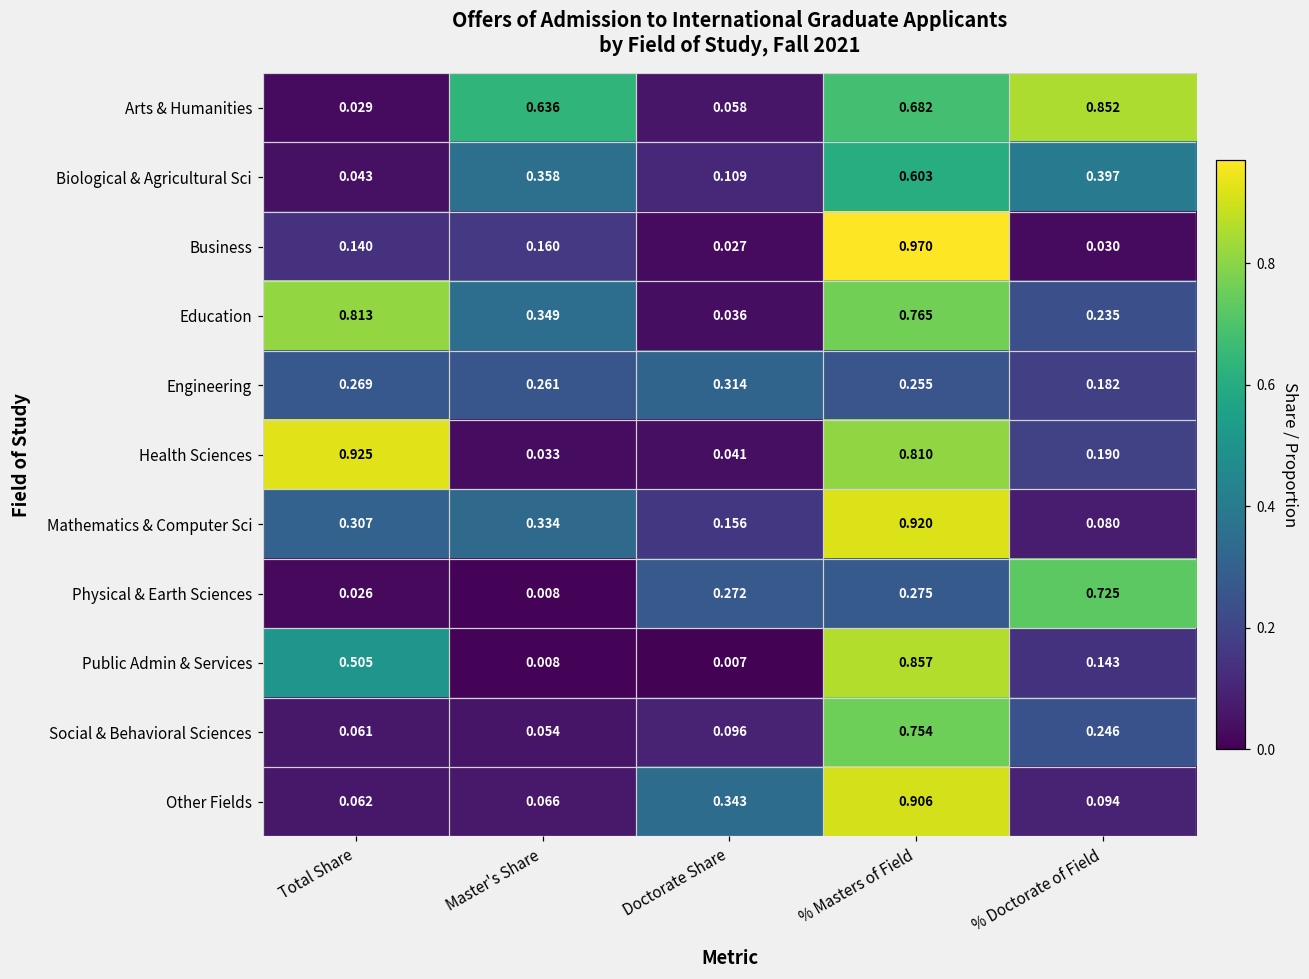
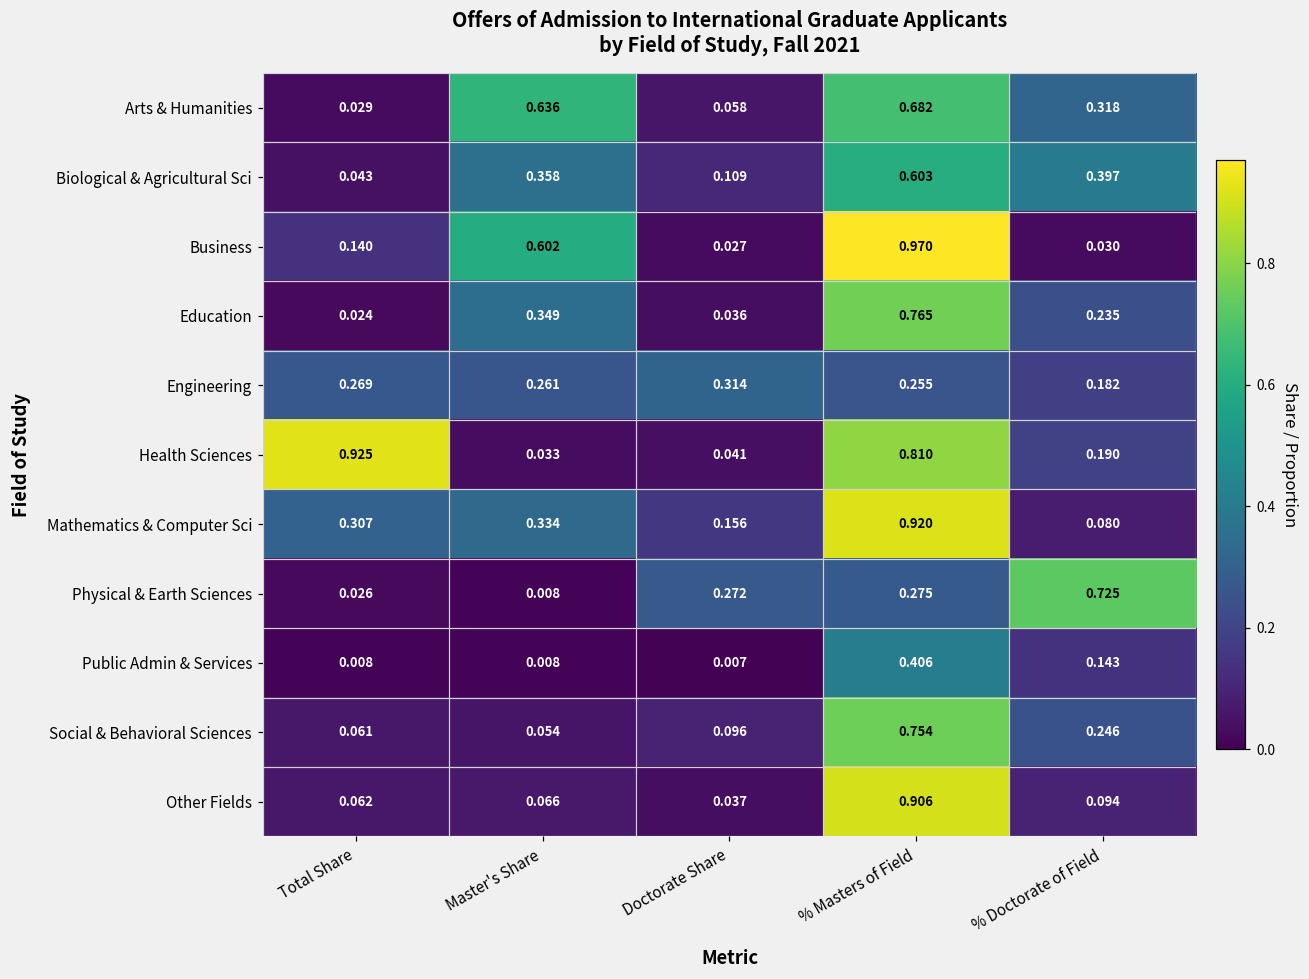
  {
    "Arts & Humanities": {
      "Total Share": 0.029,
      "Master's Share": 0.636,
      "Doctorate Share": 0.058,
      "% Masters of Field": 0.682,
-     "% Doctorate of Field": 0.852
+     "% Doctorate of Field": 0.318
    },
    "Biological & Agricultural Sci": {
      "Total Share": 0.043,
      "Master's Share": 0.358,
      "Doctorate Share": 0.109,
      "% Masters of Field": 0.603,
      "% Doctorate of Field": 0.397
    },
    "Business": {
      "Total Share": 0.140,
-     "Master's Share": 0.160,
+     "Master's Share": 0.602,
      "Doctorate Share": 0.027,
      "% Masters of Field": 0.970,
      "% Doctorate of Field": 0.030
    },
    "Education": {
-     "Total Share": 0.813,
+     "Total Share": 0.024,
      "Master's Share": 0.349,
      "Doctorate Share": 0.036,
      "% Masters of Field": 0.765,
      "% Doctorate of Field": 0.235
    },
    "Engineering": {
      "Total Share": 0.269,
      "Master's Share": 0.261,
      "Doctorate Share": 0.314,
      "% Masters of Field": 0.255,
      "% Doctorate of Field": 0.182
    },
    "Health Sciences": {
      "Total Share": 0.925,
      "Master's Share": 0.033,
      "Doctorate Share": 0.041,
      "% Masters of Field": 0.810,
      "% Doctorate of Field": 0.190
    },
    "Mathematics & Computer Sci": {
      "Total Share": 0.307,
      "Master's Share": 0.334,
      "Doctorate Share": 0.156,
      "% Masters of Field": 0.920,
      "% Doctorate of Field": 0.080
    },
    "Physical & Earth Sciences": {
      "Total Share": 0.026,
      "Master's Share": 0.008,
      "Doctorate Share": 0.272,
      "% Masters of Field": 0.275,
      "% Doctorate of Field": 0.725
    },
    "Public Admin & Services": {
-     "Total Share": 0.505,
+     "Total Share": 0.008,
      "Master's Share": 0.008,
      "Doctorate Share": 0.007,
-     "% Masters of Field": 0.857,
+     "% Masters of Field": 0.406,
      "% Doctorate of Field": 0.143
    },
    "Social & Behavioral Sciences": {
      "Total Share": 0.061,
      "Master's Share": 0.054,
      "Doctorate Share": 0.096,
      "% Masters of Field": 0.754,
      "% Doctorate of Field": 0.246
    },
    "Other Fields": {
      "Total Share": 0.062,
      "Master's Share": 0.066,
-     "Doctorate Share": 0.343,
+     "Doctorate Share": 0.037,
      "% Masters of Field": 0.906,
      "% Doctorate of Field": 0.094
    }
  }
